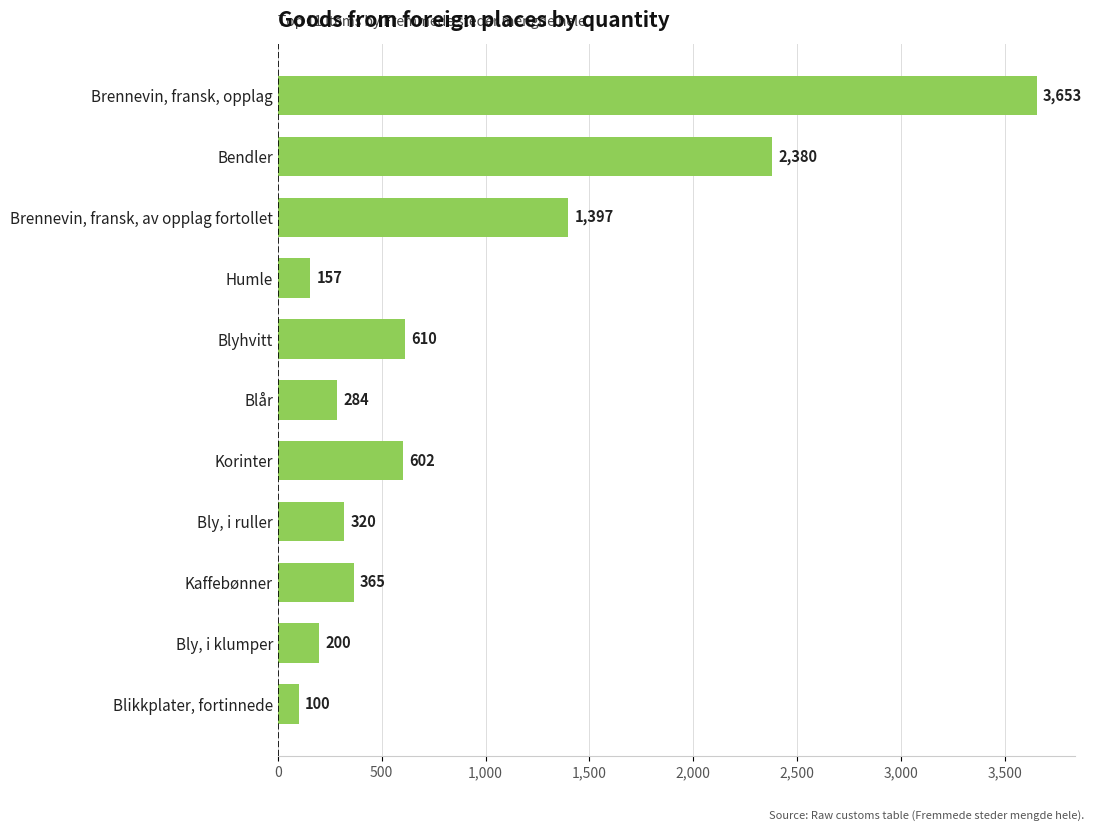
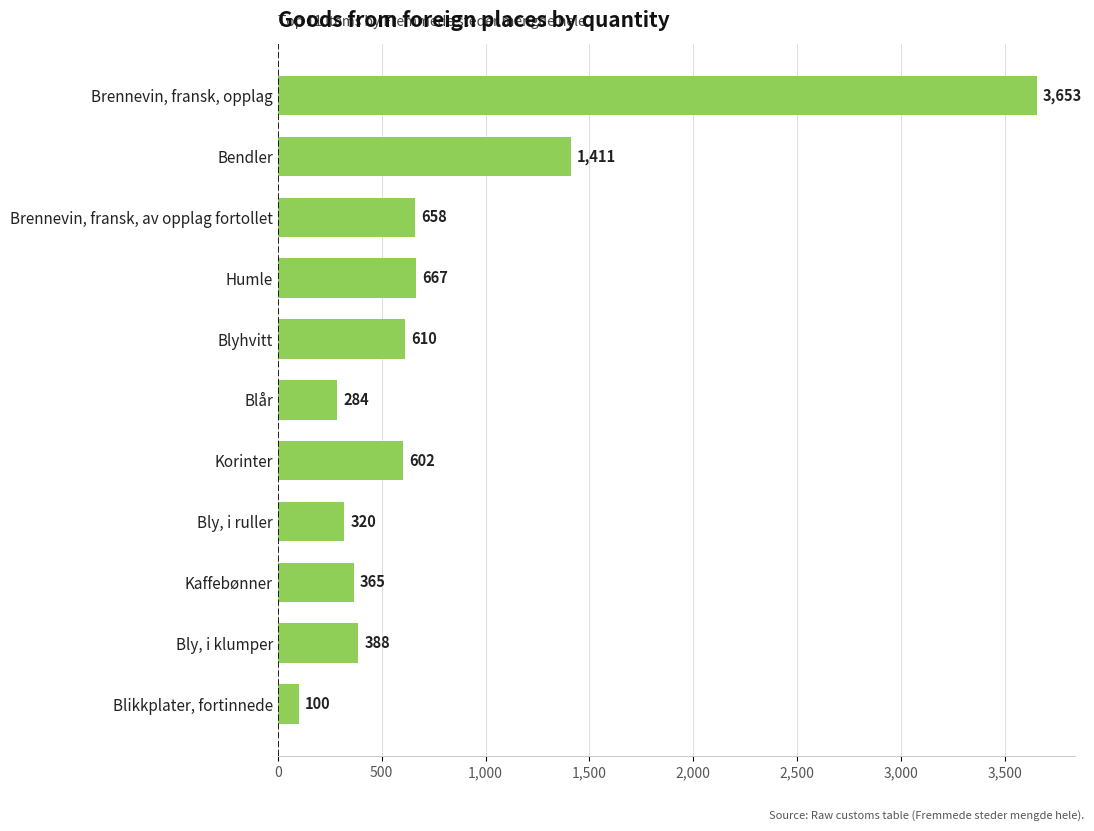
  {
    "Brennevin, fransk, opplag": "3,653",
-   "Bendler": "2,380",
-   "Brennevin, fransk, av opplag fortollet": "1,397",
-   "Humle": "157",
+   "Bendler": "1,411",
+   "Brennevin, fransk, av opplag fortollet": "658",
+   "Humle": "667",
    "Blyhvitt": "610",
    "Blår": "284",
    "Korinter": "602",
    "Bly, i ruller": "320",
    "Kaffebønner": "365",
-   "Bly, i klumper": "200",
+   "Bly, i klumper": "388",
    "Blikkplater, fortinnede": "100"
  }
